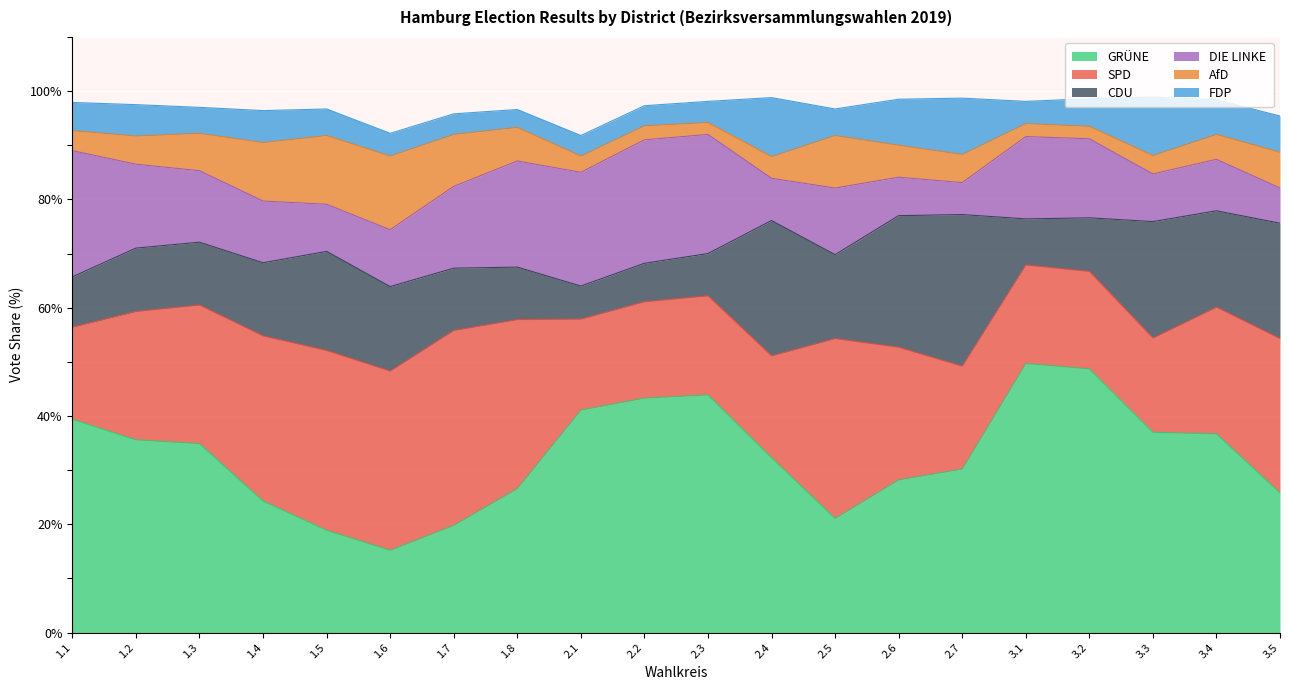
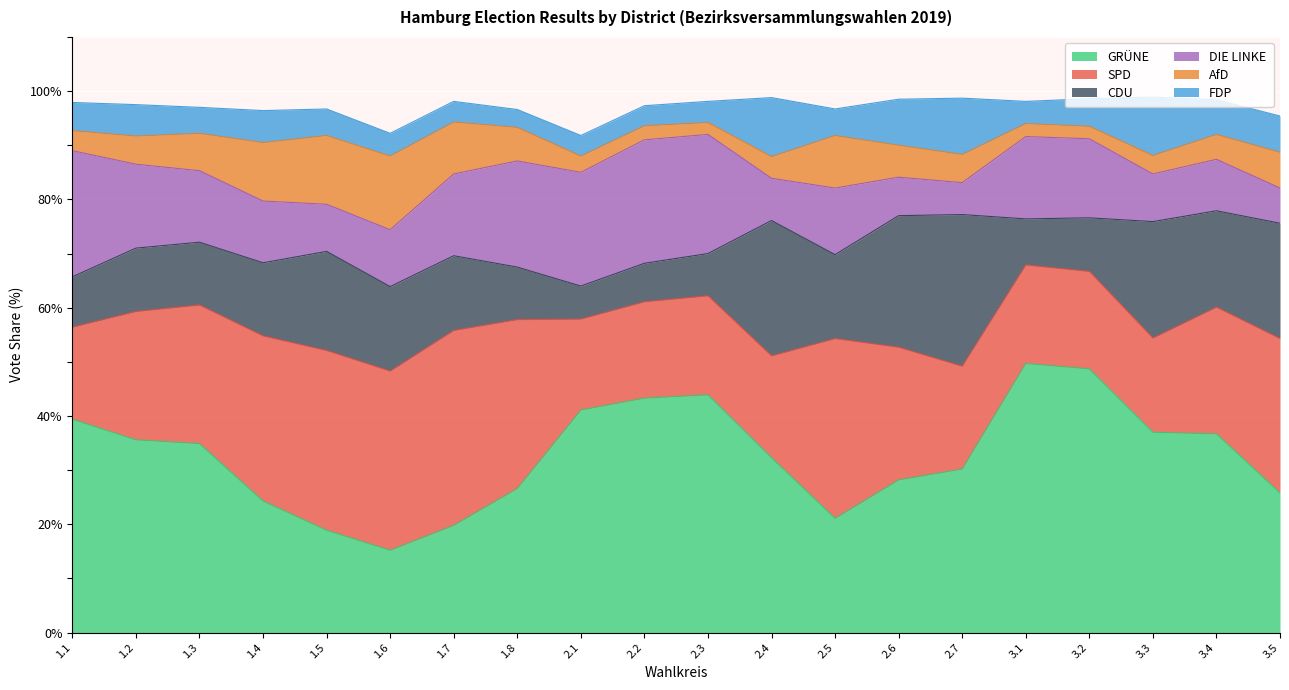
  {
    "GRÜNE": {
      "1.1": "39%",
      "1.2": "36%",
      "1.3": "35%",
      "1.4": "24%",
      "1.5": "19%",
      "1.6": "15%",
      "1.7": "20%",
      "1.8": "27%",
      "2.1": "41%",
      "2.2": "43%",
      "2.3": "44%",
      "2.4": "32%",
      "2.5": "21%",
      "2.6": "28%",
      "2.7": "30%",
      "3.1": "50%",
      "3.2": "49%",
      "3.3": "37%",
      "3.4": "37%",
      "3.5": "26%"
    },
    "CDU": {
      "1.1": "9%",
      "1.2": "12%",
      "1.3": "12%",
      "1.4": "14%",
      "1.5": "18%",
      "1.6": "16%",
-     "1.7": "12%",
+     "1.7": "14%",
      "1.8": "10%",
      "2.1": "6%",
      "2.2": "7%",
      "2.3": "8%",
      "2.4": "25%",
      "2.5": "16%",
      "2.6": "24%",
      "2.7": "28%",
      "3.1": "9%",
      "3.2": "10%",
      "3.3": "22%",
      "3.4": "18%",
      "3.5": "21%"
    },
    "DIE LINKE": {
      "1.1": "23%",
      "1.2": "16%",
      "1.3": "13%",
      "1.4": "11%",
      "1.5": "9%",
      "1.6": "11%",
      "1.7": "15%",
      "1.8": "20%",
      "2.1": "21%",
      "2.2": "23%",
      "2.3": "22%",
      "2.4": "8%",
      "2.5": "12%",
      "2.6": "7%",
      "2.7": "6%",
      "3.1": "15%",
      "3.2": "15%",
      "3.3": "9%",
      "3.4": "10%",
      "3.5": "7%"
    },
    "FDP": {
      "1.1": "5%",
      "1.2": "6%",
      "1.3": "5%",
      "1.4": "6%",
      "1.5": "5%",
      "1.6": "4%",
      "1.7": "4%",
      "1.8": "3%",
      "2.1": "4%",
      "2.2": "4%",
      "2.3": "4%",
      "2.4": "11%",
      "2.5": "5%",
      "2.6": "9%",
      "2.7": "10%",
      "3.1": "4%",
      "3.5": "7%"
    }
  }
